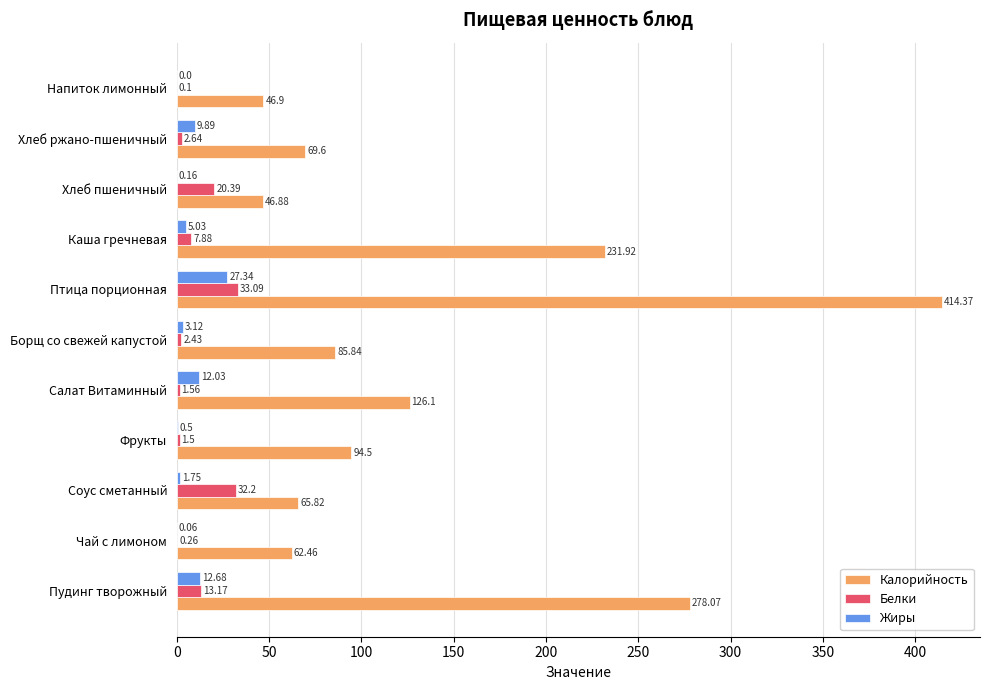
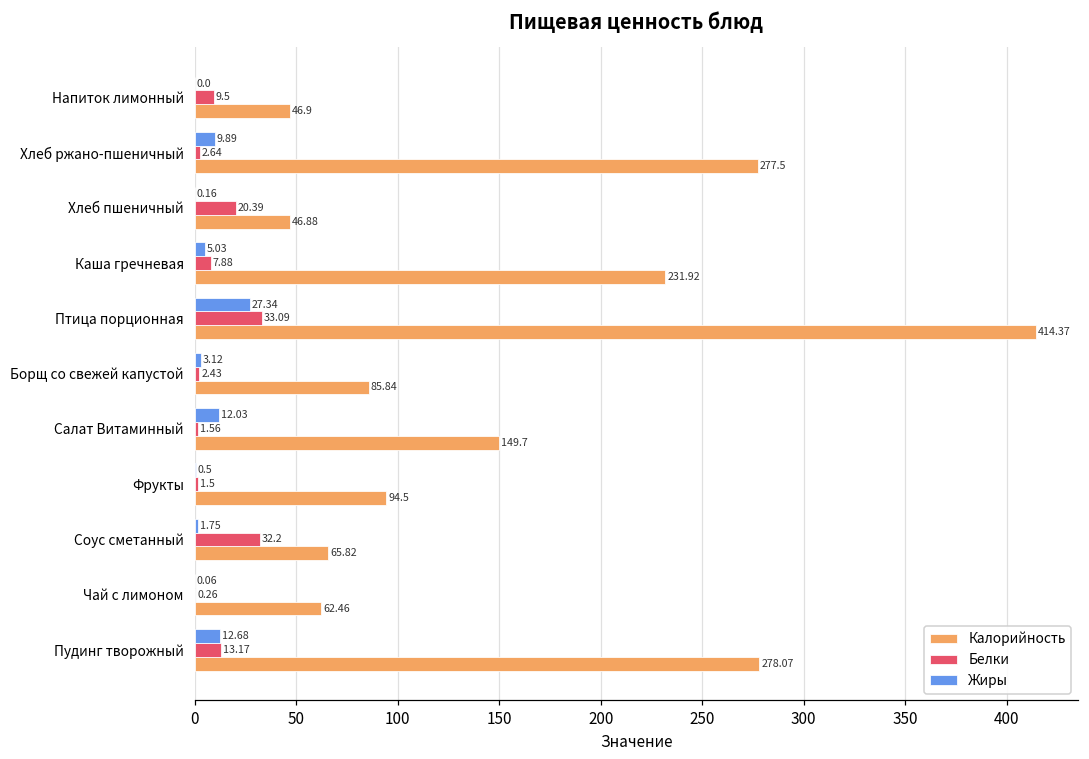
  {
    "Калорийность": {
      "Напиток лимонный": 46.9,
-     "Хлеб ржано-пшеничный": 69.6,
+     "Хлеб ржано-пшеничный": 277.5,
      "Хлеб пшеничный": 46.88,
      "Каша гречневая": 231.92,
      "Птица порционная": 414.37,
      "Борщ со свежей капустой": 85.84,
-     "Салат Витаминный": 126.1,
+     "Салат Витаминный": 149.7,
      "Фрукты": 94.5,
      "Соус сметанный": 65.82,
      "Чай с лимоном": 62.46,
      "Пудинг творожный": 278.07
    },
    "Белки": {
-     "Напиток лимонный": 0.1,
+     "Напиток лимонный": 9.5,
      "Хлеб ржано-пшеничный": 2.64,
      "Хлеб пшеничный": 20.39,
      "Каша гречневая": 7.88,
      "Птица порционная": 33.09,
      "Борщ со свежей капустой": 2.43,
      "Салат Витаминный": 1.56,
      "Фрукты": 1.5,
      "Соус сметанный": 32.2,
      "Чай с лимоном": 0.26,
      "Пудинг творожный": 13.17
    },
    "Жиры": {
      "Напиток лимонный": 0.0,
      "Хлеб ржано-пшеничный": 9.89,
      "Хлеб пшеничный": 0.16,
      "Каша гречневая": 5.03,
      "Птица порционная": 27.34,
      "Борщ со свежей капустой": 3.12,
      "Салат Витаминный": 12.03,
      "Фрукты": 0.5,
      "Соус сметанный": 1.75,
      "Чай с лимоном": 0.06,
      "Пудинг творожный": 12.68
    }
  }
